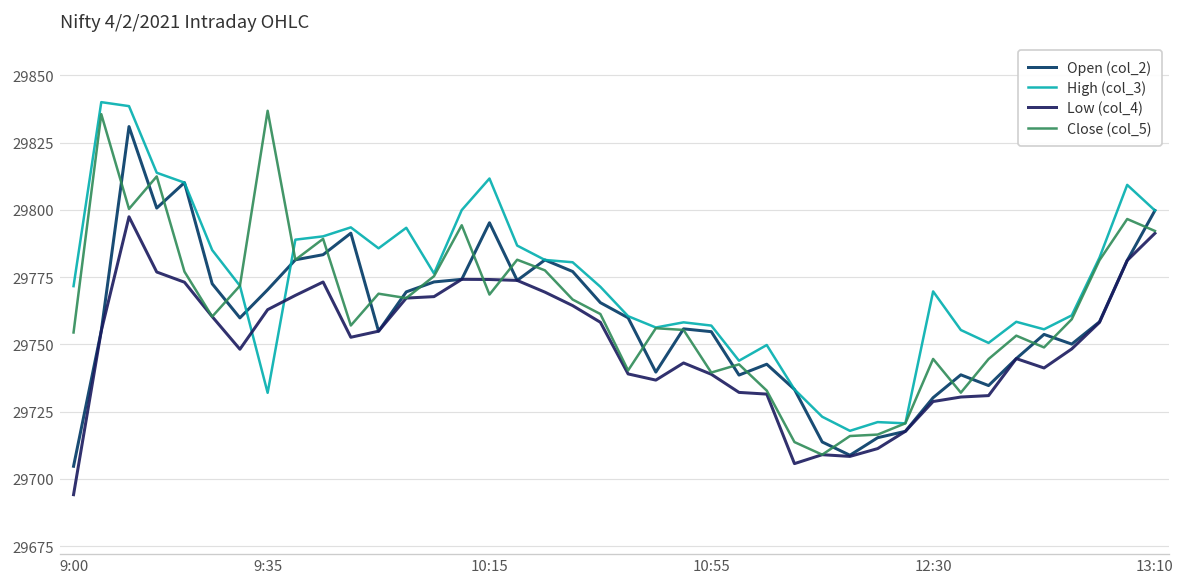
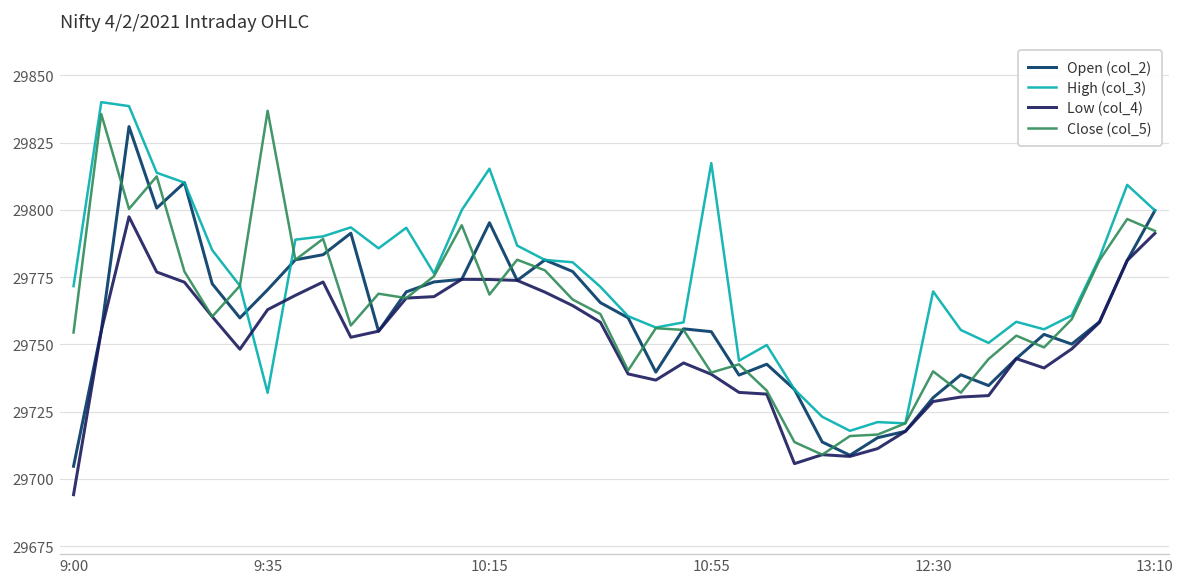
  {
    "High (col_3)": {
      "9:00": 29772,
      "9:35": 29732,
-     "10:15": 29812,
-     "10:55": 29757,
+     "10:15": 29815,
+     "10:55": 29817,
      "12:30": 29770
    },
    "Close (col_5)": {
      "9:00": 29754,
      "9:35": 29837,
      "10:15": 29769,
-     "12:30": 29745
+     "12:30": 29740
    }
  }
